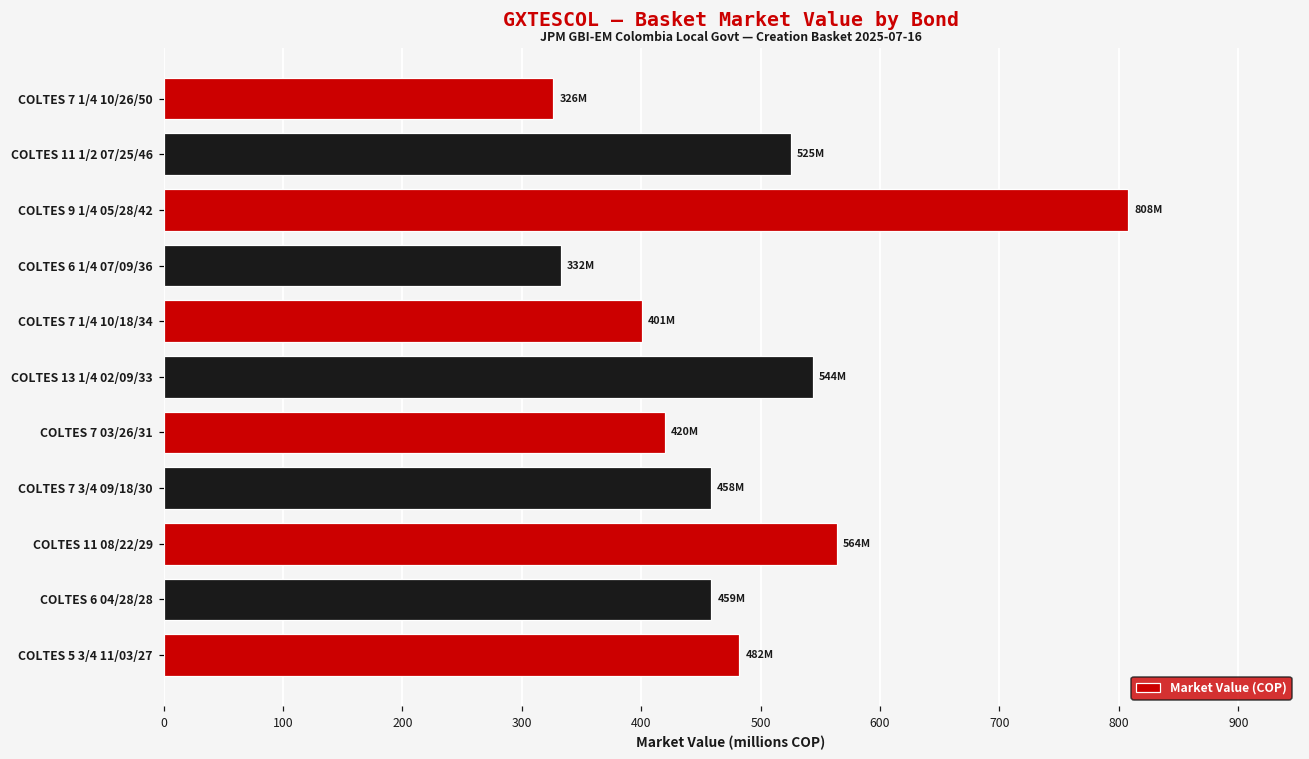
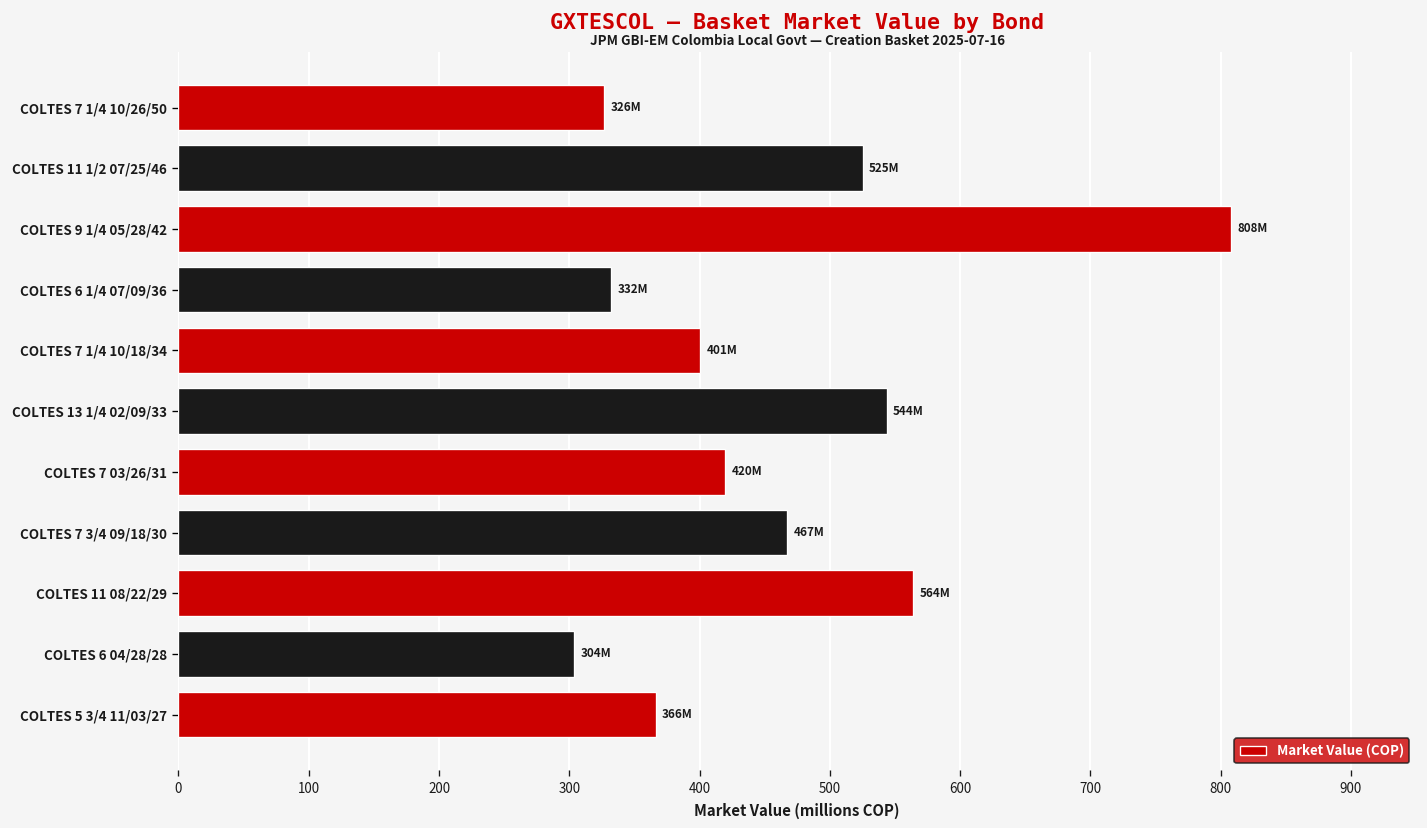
  {
    "COLTES 7 1/4 10/26/50": "326M",
    "COLTES 11 1/2 07/25/46": "525M",
    "COLTES 9 1/4 05/28/42": "808M",
    "COLTES 6 1/4 07/09/36": "332M",
    "COLTES 7 1/4 10/18/34": "401M",
    "COLTES 13 1/4 02/09/33": "544M",
    "COLTES 7 03/26/31": "420M",
-   "COLTES 7 3/4 09/18/30": "458M",
+   "COLTES 7 3/4 09/18/30": "467M",
    "COLTES 11 08/22/29": "564M",
-   "COLTES 6 04/28/28": "459M",
-   "COLTES 5 3/4 11/03/27": "482M"
+   "COLTES 6 04/28/28": "304M",
+   "COLTES 5 3/4 11/03/27": "366M"
  }
